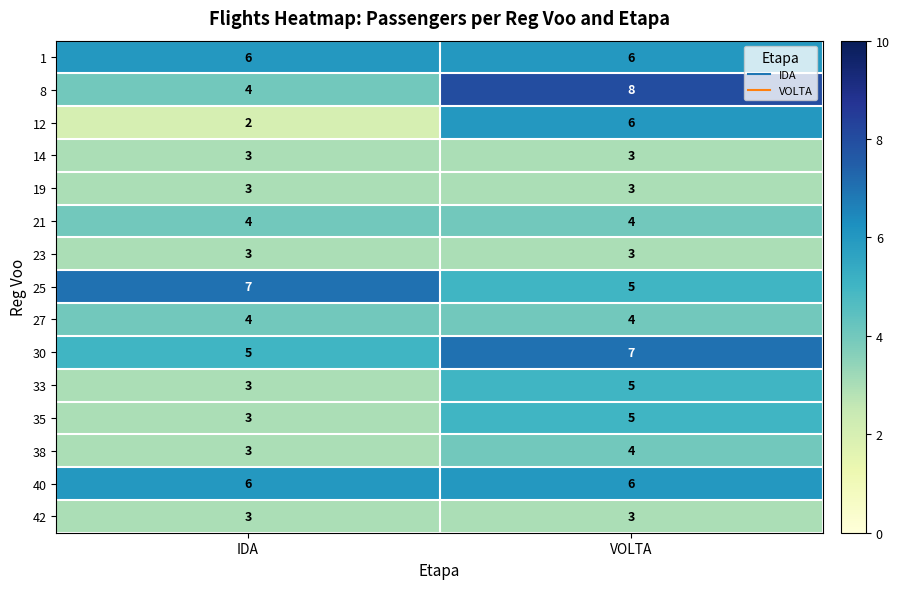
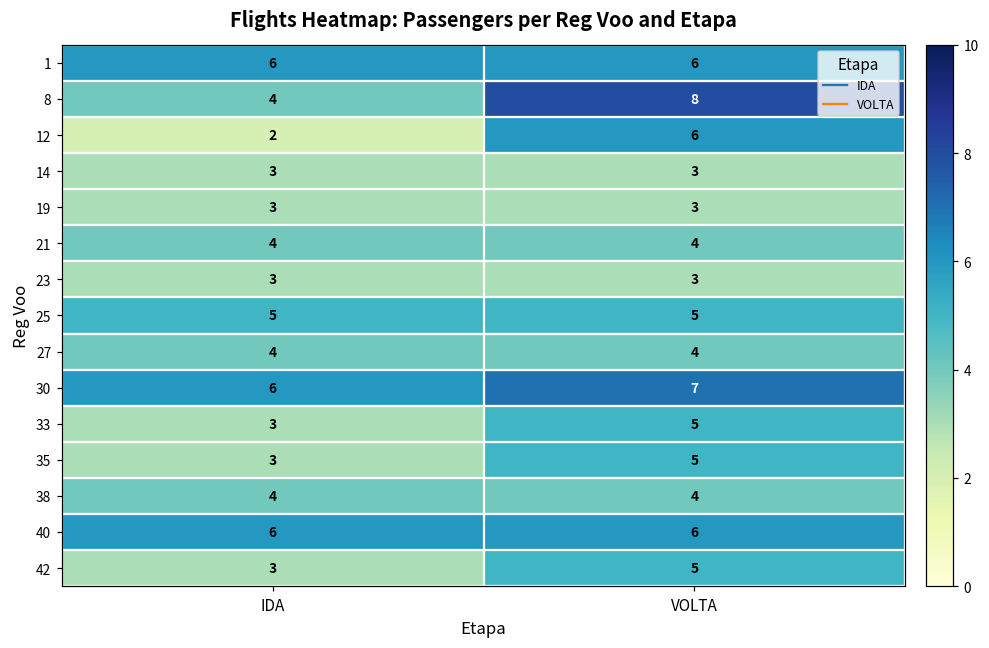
  {
    "1": {
      "IDA": 6,
      "VOLTA": 6
    },
    "8": {
      "IDA": 4,
      "VOLTA": 8
    },
    "12": {
      "IDA": 2,
      "VOLTA": 6
    },
    "14": {
      "IDA": 3,
      "VOLTA": 3
    },
    "19": {
      "IDA": 3,
      "VOLTA": 3
    },
    "21": {
      "IDA": 4,
      "VOLTA": 4
    },
    "23": {
      "IDA": 3,
      "VOLTA": 3
    },
    "25": {
-     "IDA": 7,
+     "IDA": 5,
      "VOLTA": 5
    },
    "27": {
      "IDA": 4,
      "VOLTA": 4
    },
    "30": {
-     "IDA": 5,
+     "IDA": 6,
      "VOLTA": 7
    },
    "33": {
      "IDA": 3,
      "VOLTA": 5
    },
    "35": {
      "IDA": 3,
      "VOLTA": 5
    },
    "38": {
-     "IDA": 3,
+     "IDA": 4,
      "VOLTA": 4
    },
    "40": {
      "IDA": 6,
      "VOLTA": 6
    },
    "42": {
      "IDA": 3,
-     "VOLTA": 3
+     "VOLTA": 5
    }
  }
